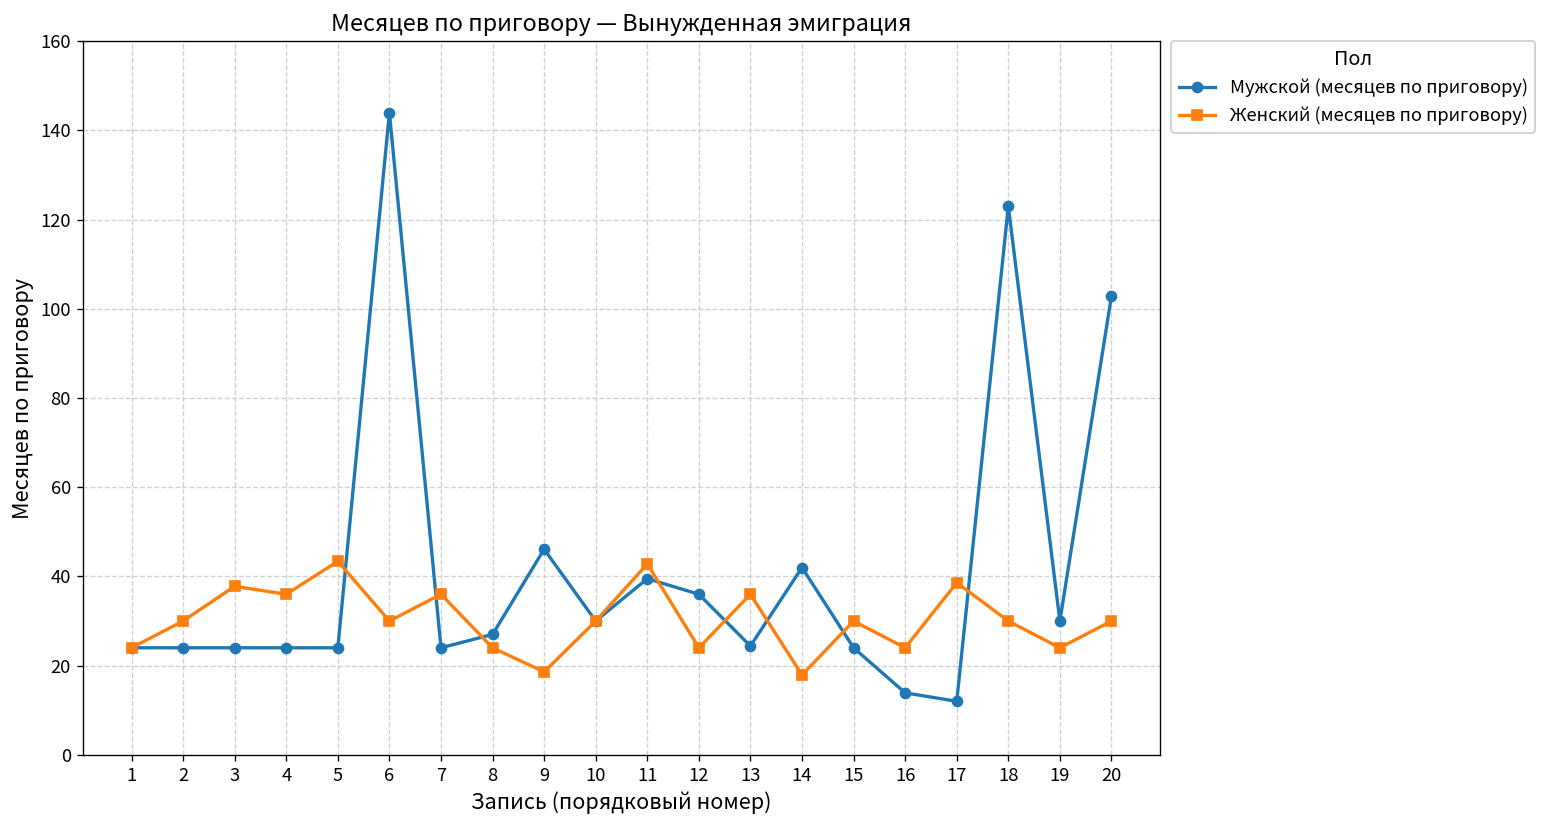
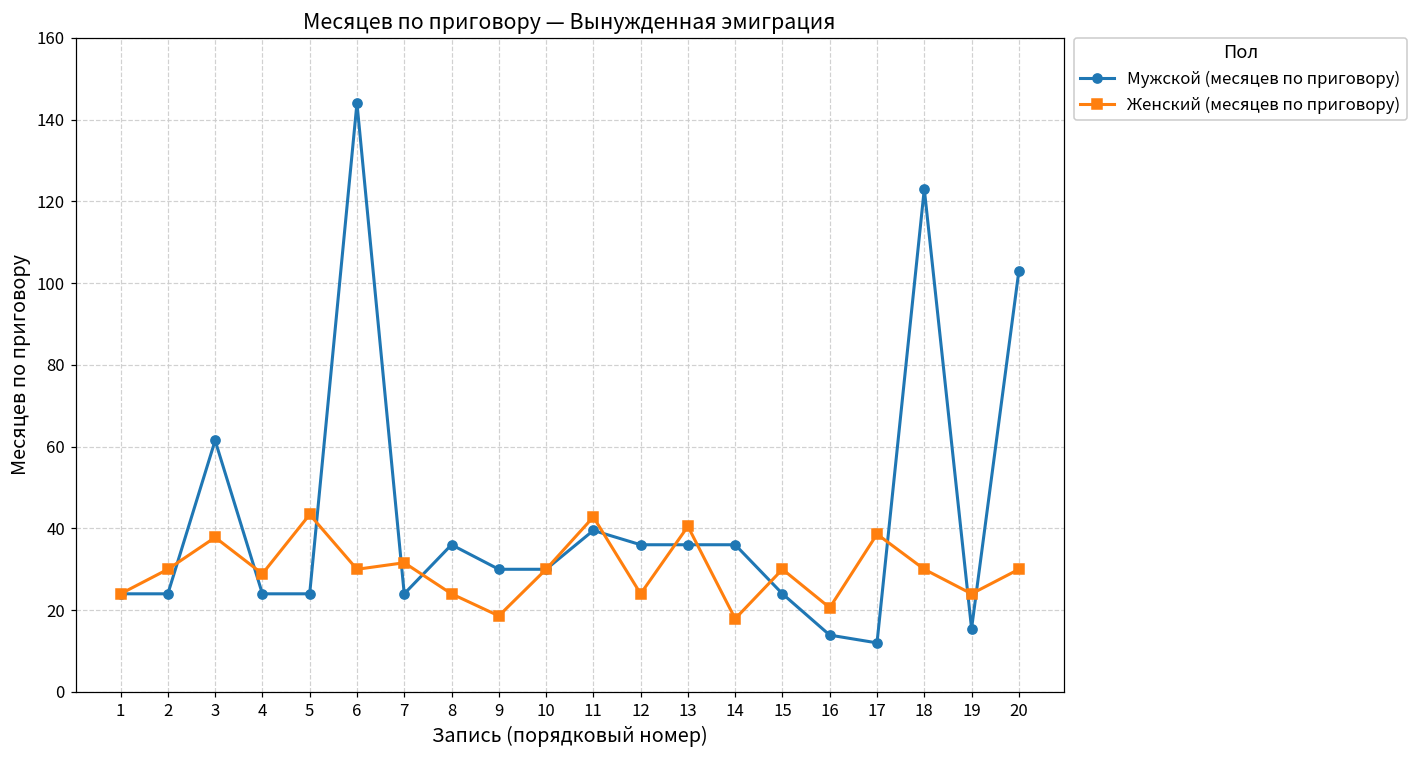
  {
    "Мужской (месяцев по приговору)": {
      "2": 24,
-     "3": 24,
+     "3": 62,
      "4": 24,
      "5": 24,
      "6": 144,
      "7": 24,
-     "8": 27,
-     "9": 46,
+     "8": 36,
+     "9": 30,
      "11": 40,
      "12": 36,
-     "13": 24,
-     "14": 42,
+     "13": 36,
+     "14": 36,
      "15": 24,
      "16": 14,
      "17": 12,
      "18": 123,
-     "19": 30,
+     "19": 16,
      "20": 103
    },
    "Женский (месяцев по приговору)": {
      "2": 30,
      "3": 38,
-     "4": 36,
+     "4": 29,
      "5": 43,
      "6": 30,
-     "7": 36,
+     "7": 32,
      "8": 24,
      "9": 19,
      "11": 43,
      "12": 24,
-     "13": 36,
+     "13": 41,
      "14": 18,
      "15": 30,
-     "16": 24,
+     "16": 21,
      "17": 39,
      "18": 30,
      "19": 24,
      "20": 30
    }
  }
